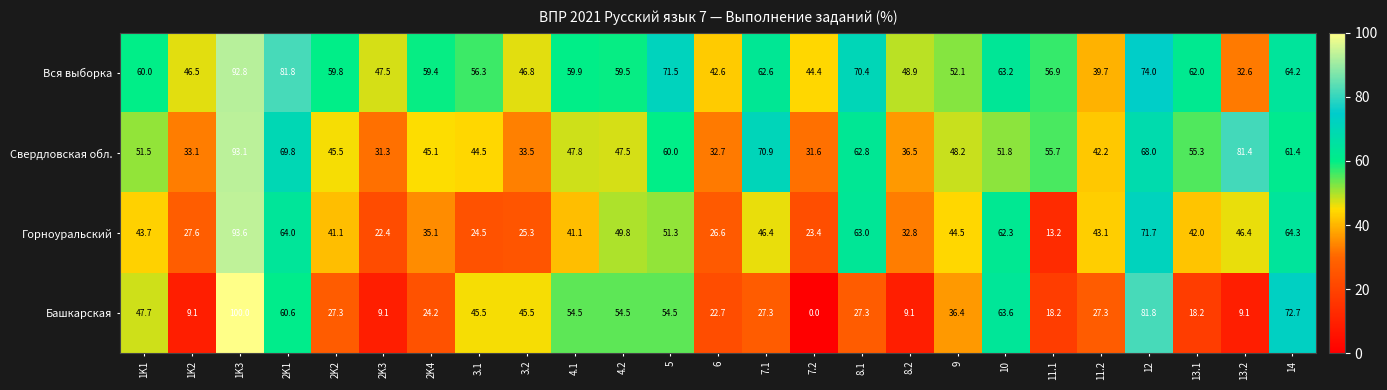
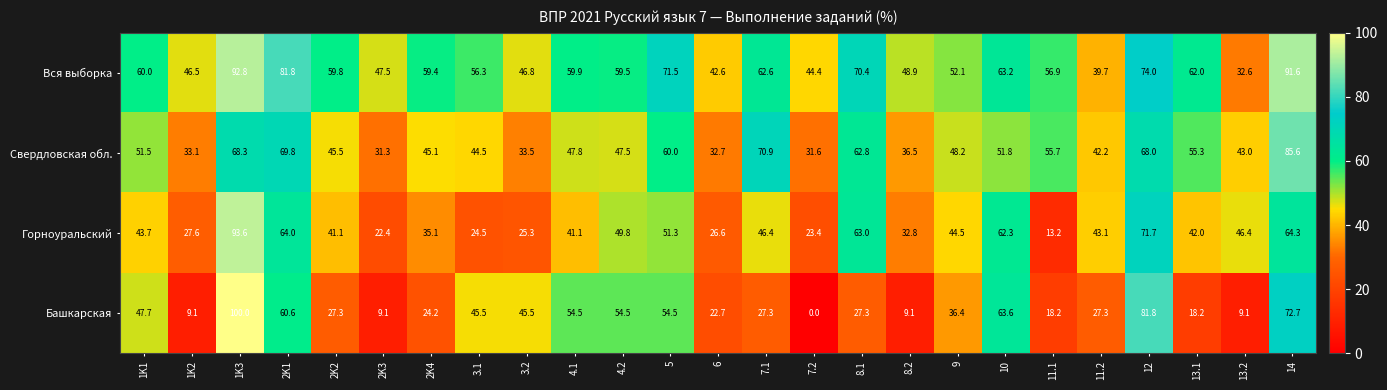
  {
    "Вся выборка": {
      "1K1": 60.0,
      "1K2": 46.5,
      "1K3": 92.8,
      "2K1": 81.8,
      "2K2": 59.8,
      "2K3": 47.5,
      "2K4": 59.4,
      "3.1": 56.3,
      "3.2": 46.8,
      "4.1": 59.9,
      "4.2": 59.5,
      "5": 71.5,
      "6": 42.6,
      "7.1": 62.6,
      "7.2": 44.4,
      "8.1": 70.4,
      "8.2": 48.9,
      "9": 52.1,
      "10": 63.2,
      "11.1": 56.9,
      "11.2": 39.7,
      "12": 74.0,
      "13.1": 62.0,
      "13.2": 32.6,
-     "14": 64.2
+     "14": 91.6
    },
    "Свердловская обл.": {
      "1K1": 51.5,
      "1K2": 33.1,
-     "1K3": 93.1,
+     "1K3": 68.3,
      "2K1": 69.8,
      "2K2": 45.5,
      "2K3": 31.3,
      "2K4": 45.1,
      "3.1": 44.5,
      "3.2": 33.5,
      "4.1": 47.8,
      "4.2": 47.5,
      "5": 60.0,
      "6": 32.7,
      "7.1": 70.9,
      "7.2": 31.6,
      "8.1": 62.8,
      "8.2": 36.5,
      "9": 48.2,
      "10": 51.8,
      "11.1": 55.7,
      "11.2": 42.2,
      "12": 68.0,
      "13.1": 55.3,
-     "13.2": 81.4,
-     "14": 61.4
+     "13.2": 43.0,
+     "14": 85.6
    },
    "Горноуральский": {
      "1K1": 43.7,
      "1K2": 27.6,
      "1K3": 93.6,
      "2K1": 64.0,
      "2K2": 41.1,
      "2K3": 22.4,
      "2K4": 35.1,
      "3.1": 24.5,
      "3.2": 25.3,
      "4.1": 41.1,
      "4.2": 49.8,
      "5": 51.3,
      "6": 26.6,
      "7.1": 46.4,
      "7.2": 23.4,
      "8.1": 63.0,
      "8.2": 32.8,
      "9": 44.5,
      "10": 62.3,
      "11.1": 13.2,
      "11.2": 43.1,
      "12": 71.7,
      "13.1": 42.0,
      "13.2": 46.4,
      "14": 64.3
    },
    "Башкарская": {
      "1K1": 47.7,
      "1K2": 9.1,
      "1K3": 100.0,
      "2K1": 60.6,
      "2K2": 27.3,
      "2K3": 9.1,
      "2K4": 24.2,
      "3.1": 45.5,
      "3.2": 45.5,
      "4.1": 54.5,
      "4.2": 54.5,
      "5": 54.5,
      "6": 22.7,
      "7.1": 27.3,
      "7.2": 0.0,
      "8.1": 27.3,
      "8.2": 9.1,
      "9": 36.4,
      "10": 63.6,
      "11.1": 18.2,
      "11.2": 27.3,
      "12": 81.8,
      "13.1": 18.2,
      "13.2": 9.1,
      "14": 72.7
    }
  }
